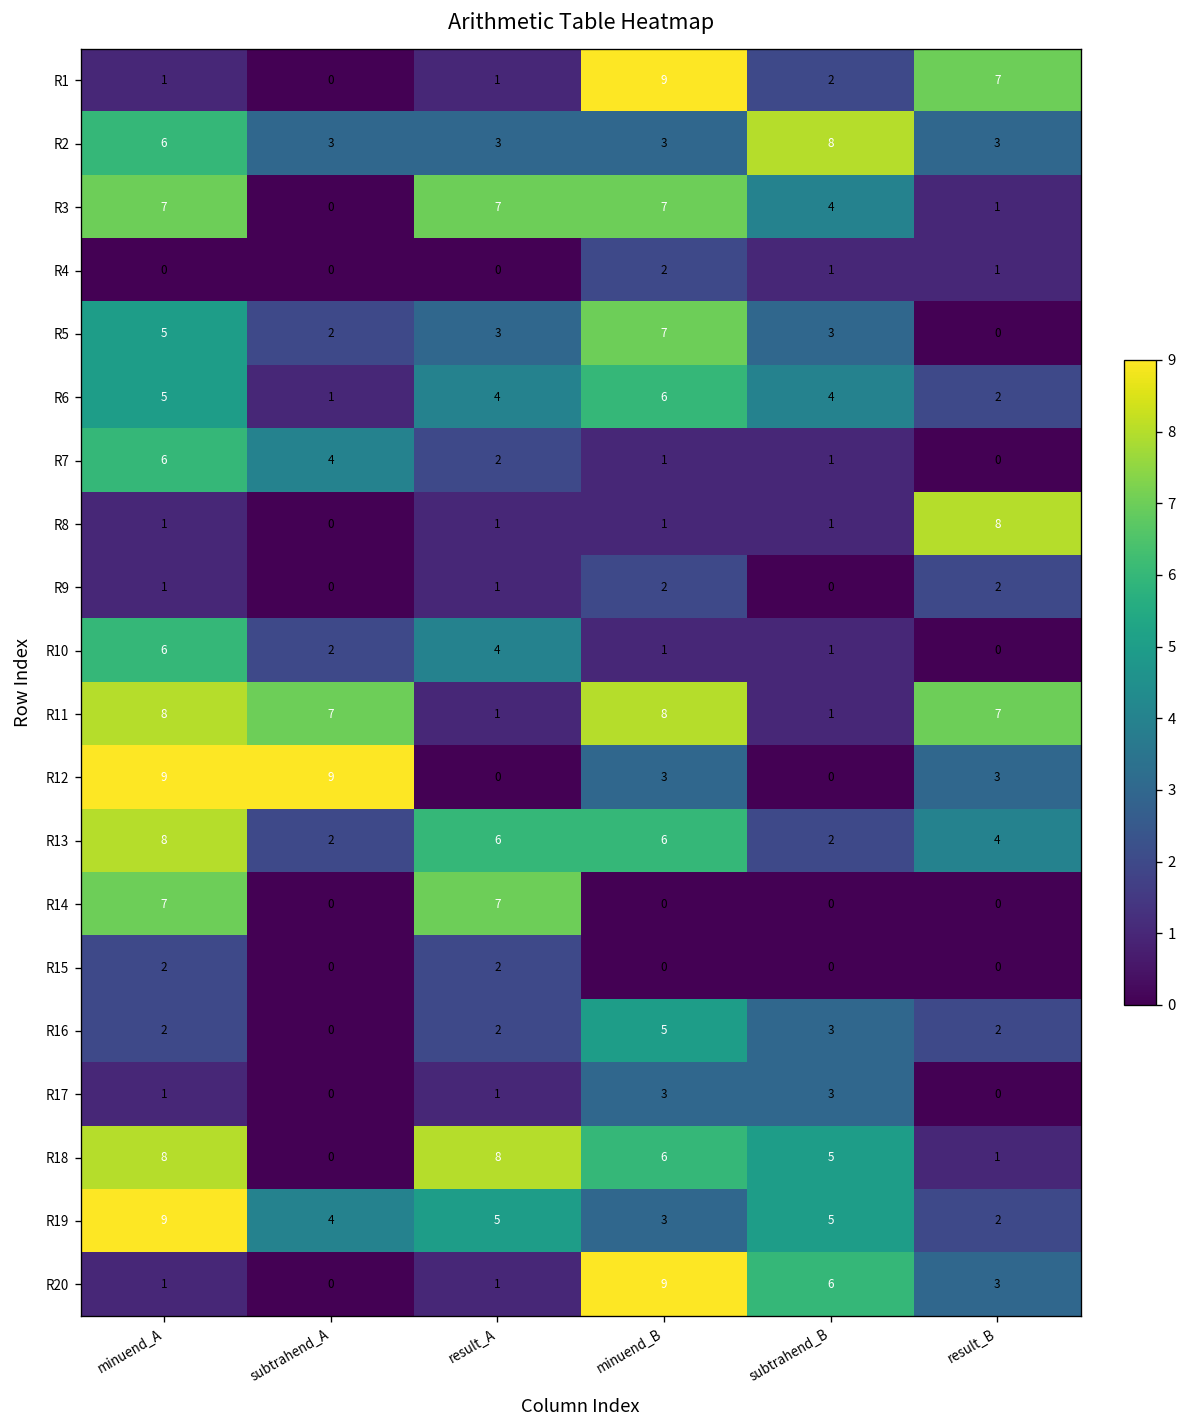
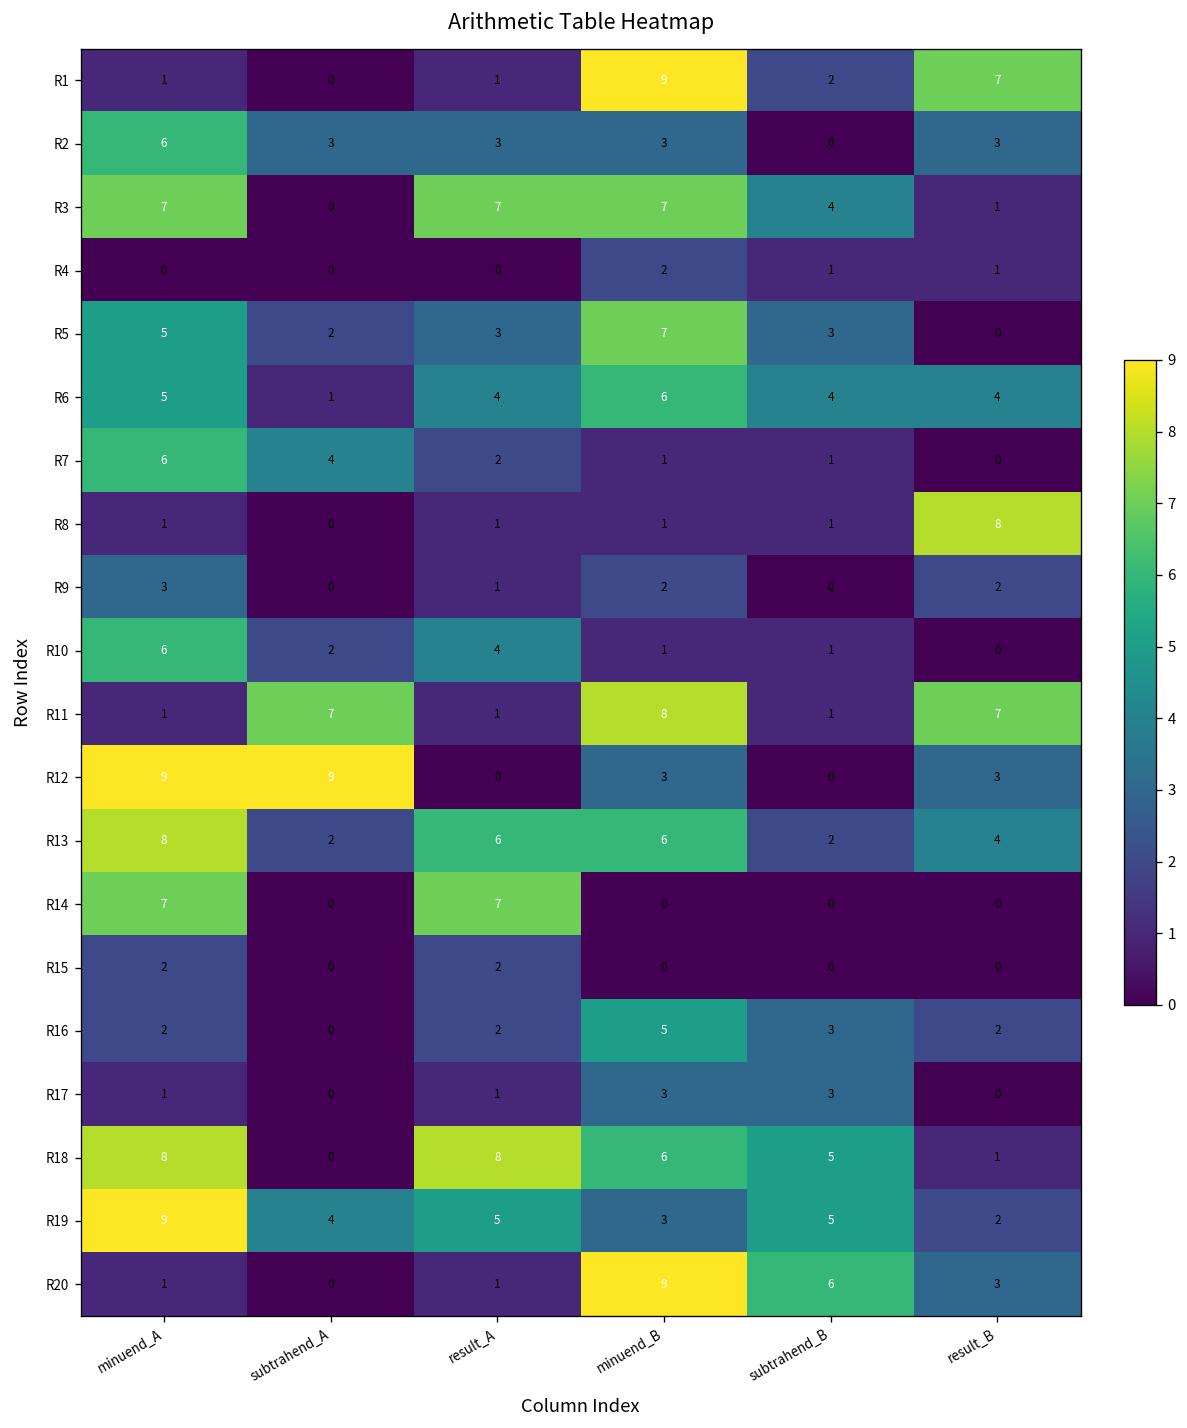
  {
    "R1": {
      "minuend_A": 1,
      "subtrahend_A": 0,
      "result_A": 1,
      "minuend_B": 9,
      "subtrahend_B": 2,
      "result_B": 7
    },
    "R2": {
      "minuend_A": 6,
      "subtrahend_A": 3,
      "result_A": 3,
      "minuend_B": 3,
-     "subtrahend_B": 8,
+     "subtrahend_B": 0,
      "result_B": 3
    },
    "R3": {
      "minuend_A": 7,
      "subtrahend_A": 0,
      "result_A": 7,
      "minuend_B": 7,
      "subtrahend_B": 4,
      "result_B": 1
    },
    "R4": {
      "minuend_A": 0,
      "subtrahend_A": 0,
      "result_A": 0,
      "minuend_B": 2,
      "subtrahend_B": 1,
      "result_B": 1
    },
    "R5": {
      "minuend_A": 5,
      "subtrahend_A": 2,
      "result_A": 3,
      "minuend_B": 7,
      "subtrahend_B": 3,
      "result_B": 0
    },
    "R6": {
      "minuend_A": 5,
      "subtrahend_A": 1,
      "result_A": 4,
      "minuend_B": 6,
      "subtrahend_B": 4,
-     "result_B": 2
+     "result_B": 4
    },
    "R7": {
      "minuend_A": 6,
      "subtrahend_A": 4,
      "result_A": 2,
      "minuend_B": 1,
      "subtrahend_B": 1,
      "result_B": 0
    },
    "R8": {
      "minuend_A": 1,
      "subtrahend_A": 0,
      "result_A": 1,
      "minuend_B": 1,
      "subtrahend_B": 1,
      "result_B": 8
    },
    "R9": {
-     "minuend_A": 1,
+     "minuend_A": 3,
      "subtrahend_A": 0,
      "result_A": 1,
      "minuend_B": 2,
      "subtrahend_B": 0,
      "result_B": 2
    },
    "R10": {
      "minuend_A": 6,
      "subtrahend_A": 2,
      "result_A": 4,
      "minuend_B": 1,
      "subtrahend_B": 1,
      "result_B": 0
    },
    "R11": {
-     "minuend_A": 8,
+     "minuend_A": 1,
      "subtrahend_A": 7,
      "result_A": 1,
      "minuend_B": 8,
      "subtrahend_B": 1,
      "result_B": 7
    },
    "R12": {
      "minuend_A": 9,
      "subtrahend_A": 9,
      "result_A": 0,
      "minuend_B": 3,
      "subtrahend_B": 0,
      "result_B": 3
    },
    "R13": {
      "minuend_A": 8,
      "subtrahend_A": 2,
      "result_A": 6,
      "minuend_B": 6,
      "subtrahend_B": 2,
      "result_B": 4
    },
    "R14": {
      "minuend_A": 7,
      "subtrahend_A": 0,
      "result_A": 7,
      "minuend_B": 0,
      "subtrahend_B": 0,
      "result_B": 0
    },
    "R15": {
      "minuend_A": 2,
      "subtrahend_A": 0,
      "result_A": 2,
      "minuend_B": 0,
      "subtrahend_B": 0,
      "result_B": 0
    },
    "R16": {
      "minuend_A": 2,
      "subtrahend_A": 0,
      "result_A": 2,
      "minuend_B": 5,
      "subtrahend_B": 3,
      "result_B": 2
    },
    "R17": {
      "minuend_A": 1,
      "subtrahend_A": 0,
      "result_A": 1,
      "minuend_B": 3,
      "subtrahend_B": 3,
      "result_B": 0
    },
    "R18": {
      "minuend_A": 8,
      "subtrahend_A": 0,
      "result_A": 8,
      "minuend_B": 6,
      "subtrahend_B": 5,
      "result_B": 1
    },
    "R19": {
      "minuend_A": 9,
      "subtrahend_A": 4,
      "result_A": 5,
      "minuend_B": 3,
      "subtrahend_B": 5,
      "result_B": 2
    },
    "R20": {
      "minuend_A": 1,
      "subtrahend_A": 0,
      "result_A": 1,
      "minuend_B": 9,
      "subtrahend_B": 6,
      "result_B": 3
    }
  }
